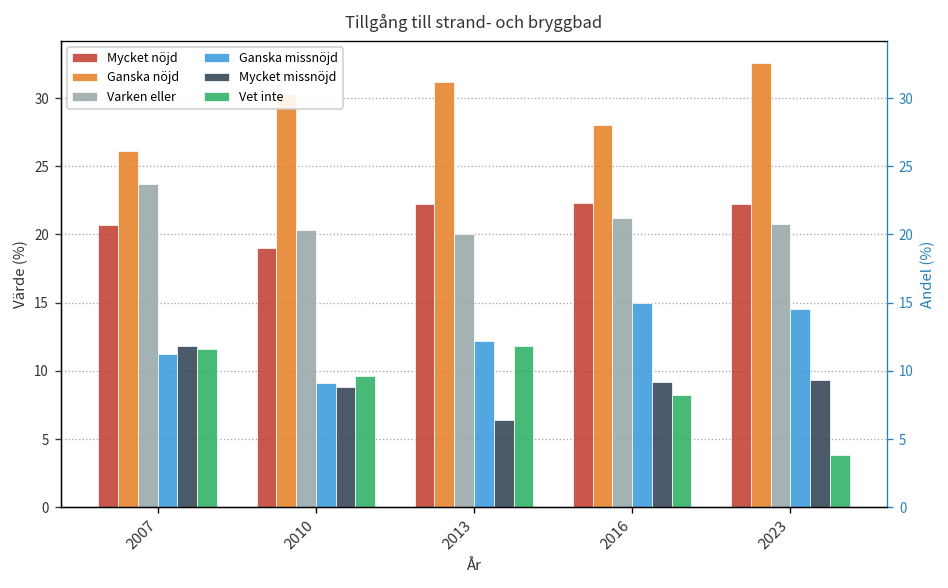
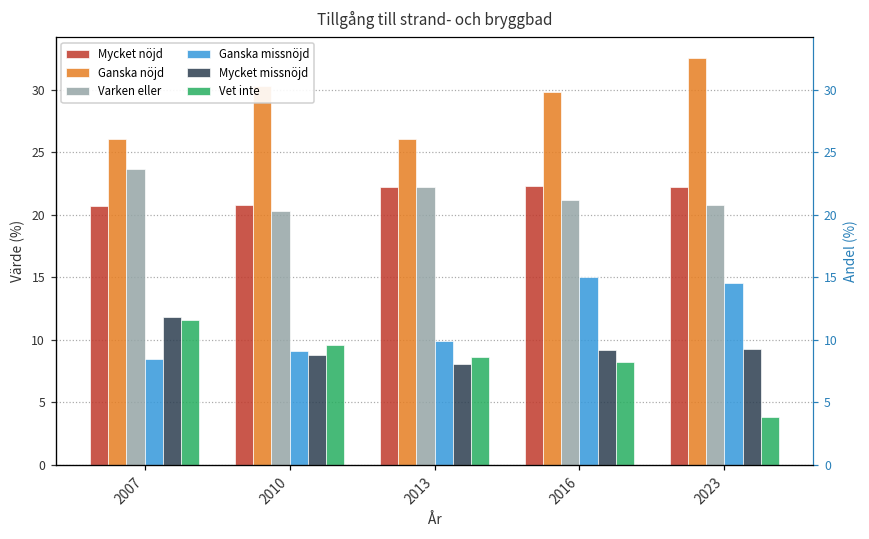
  {
    "Mycket nöjd": {
      "2007": 20.7,
-     "2010": 19.0,
+     "2010": 20.8,
      "2013": 22.2,
      "2016": 22.3,
      "2023": 22.2
    },
    "Ganska nöjd": {
      "2007": 26.1,
-     "2013": 31.2,
-     "2016": 28.0,
+     "2013": 26.1,
+     "2016": 29.8,
      "2023": 32.6
    },
    "Varken eller": {
      "2007": 23.7,
      "2010": 20.3,
-     "2013": 20.0,
+     "2013": 22.2,
      "2016": 21.2,
      "2023": 20.8
    },
    "Ganska missnöjd": {
-     "2007": 11.2,
+     "2007": 8.5,
      "2010": 9.1,
-     "2013": 12.2,
+     "2013": 9.9,
      "2016": 15.0,
      "2023": 14.5
    },
    "Mycket missnöjd": {
      "2007": 11.8,
      "2010": 8.8,
-     "2013": 6.4,
+     "2013": 8.1,
      "2016": 9.2,
      "2023": 9.3
    },
    "Vet inte": {
      "2007": 11.6,
      "2010": 9.6,
-     "2013": 11.8,
+     "2013": 8.6,
      "2016": 8.2,
      "2023": 3.8
    }
  }
